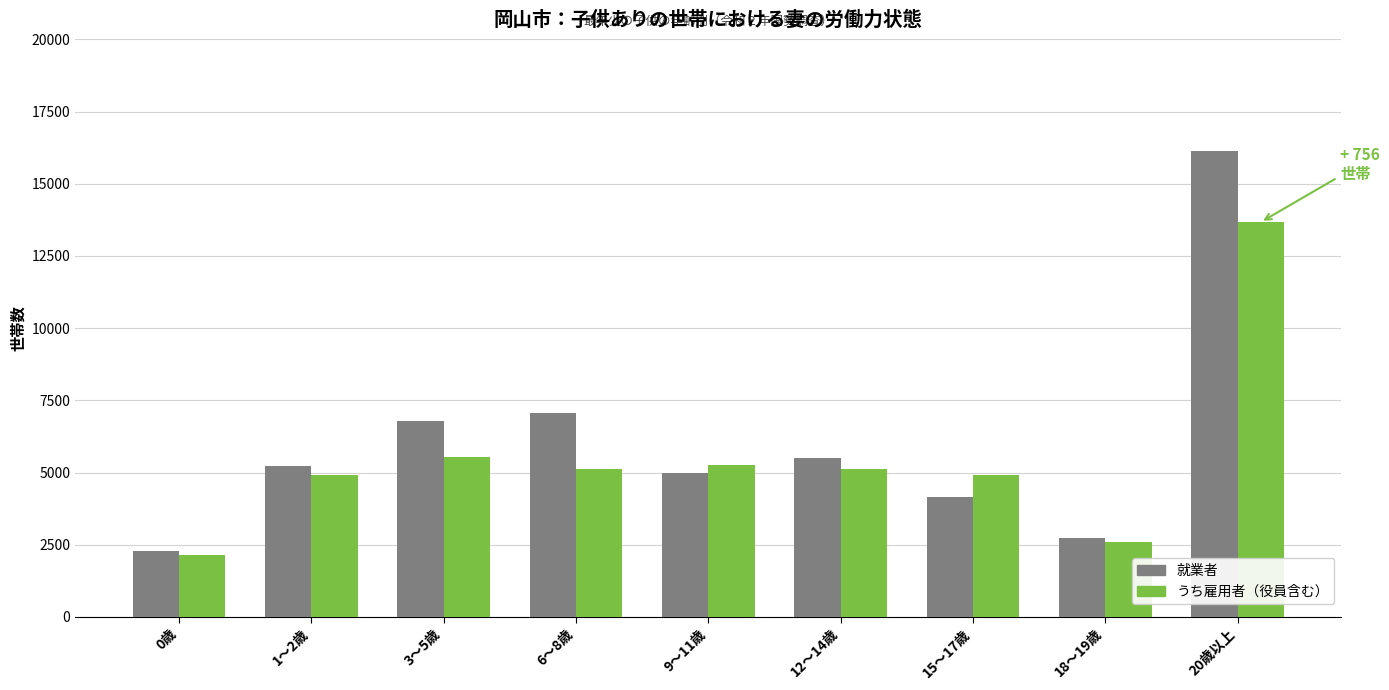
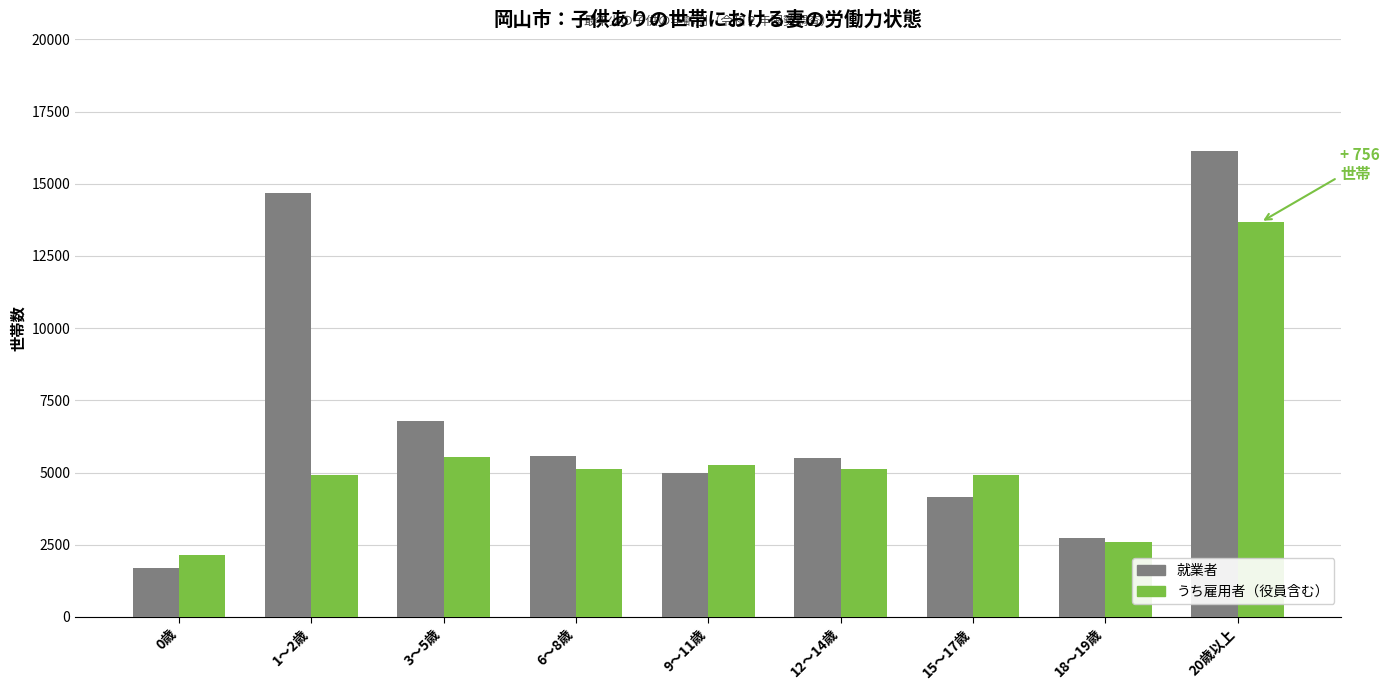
  {
    "就業者": {
-     "0歳": 2300,
-     "1～2歳": 5200,
+     "0歳": 1700,
+     "1～2歳": 14700,
      "3～5歳": 6800,
-     "6～8歳": 7000,
+     "6～8歳": 5600,
      "9～11歳": 5000,
      "12～14歳": 5500,
      "15～17歳": 4100,
      "18～19歳": 2700,
      "20歳以上": 16100
    }
  }
